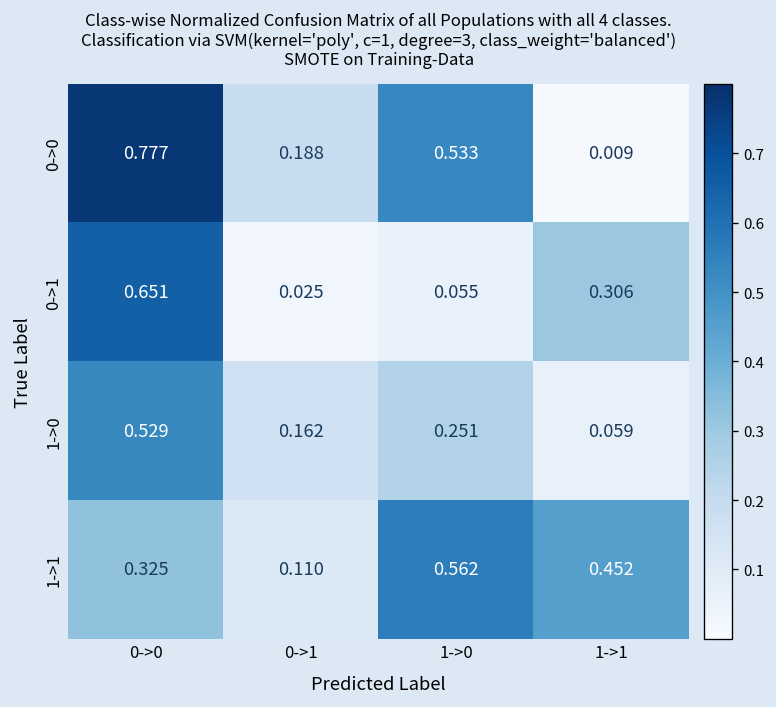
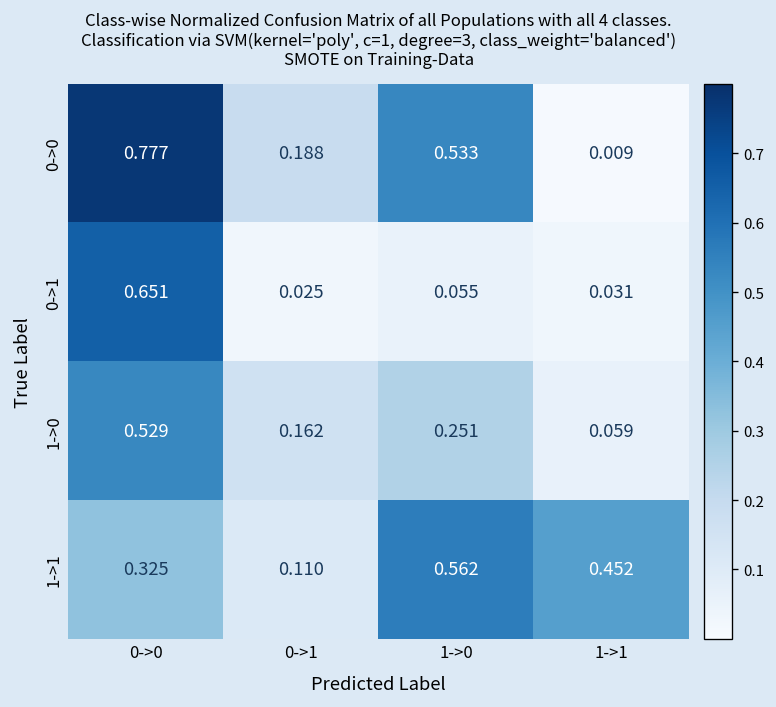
  {
    "0->0": {
      "0->0": 0.777,
      "0->1": 0.188,
      "1->0": 0.533,
      "1->1": 0.009
    },
    "0->1": {
      "0->0": 0.651,
      "0->1": 0.025,
      "1->0": 0.055,
-     "1->1": 0.306
+     "1->1": 0.031
    },
    "1->0": {
      "0->0": 0.529,
      "0->1": 0.162,
      "1->0": 0.251,
      "1->1": 0.059
    },
    "1->1": {
      "0->0": 0.325,
      "0->1": 0.110,
      "1->0": 0.562,
      "1->1": 0.452
    }
  }
